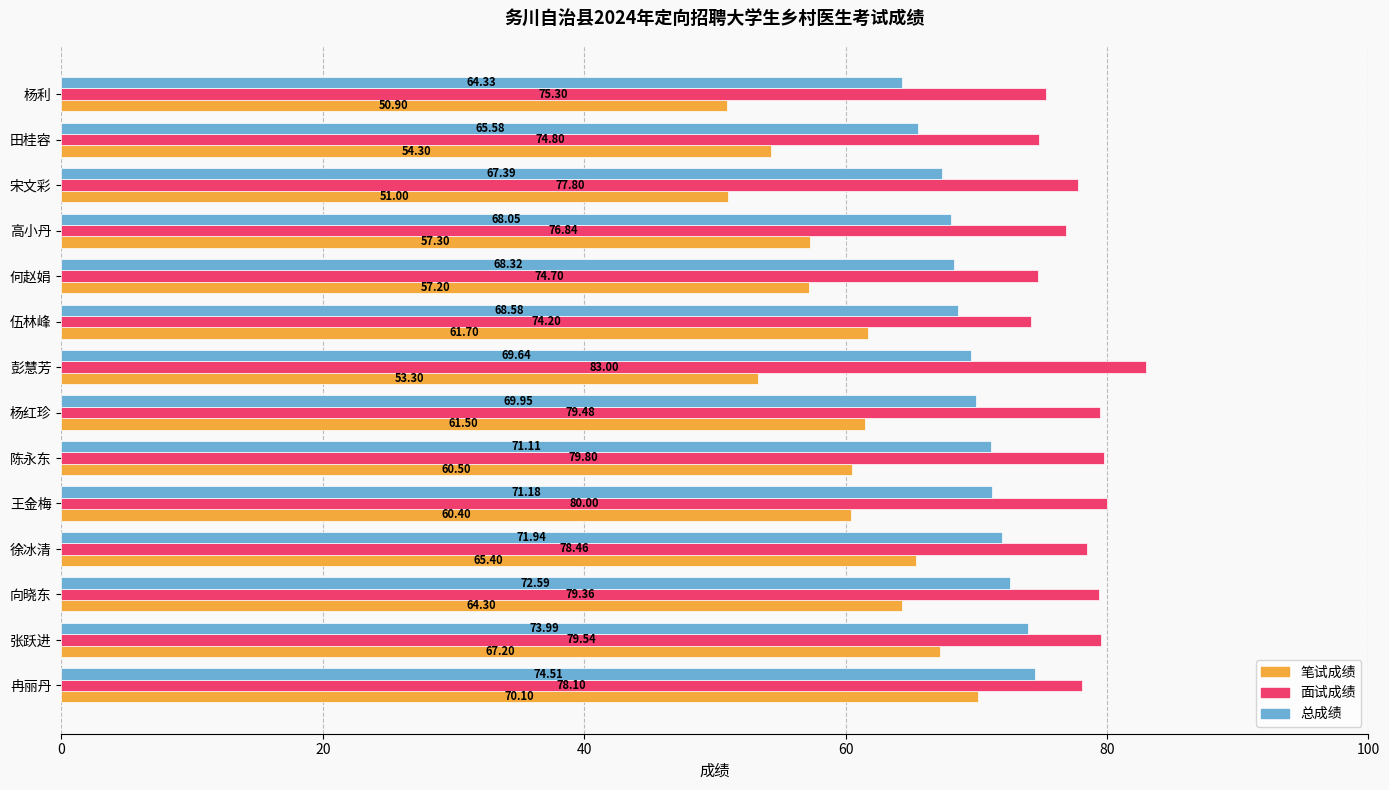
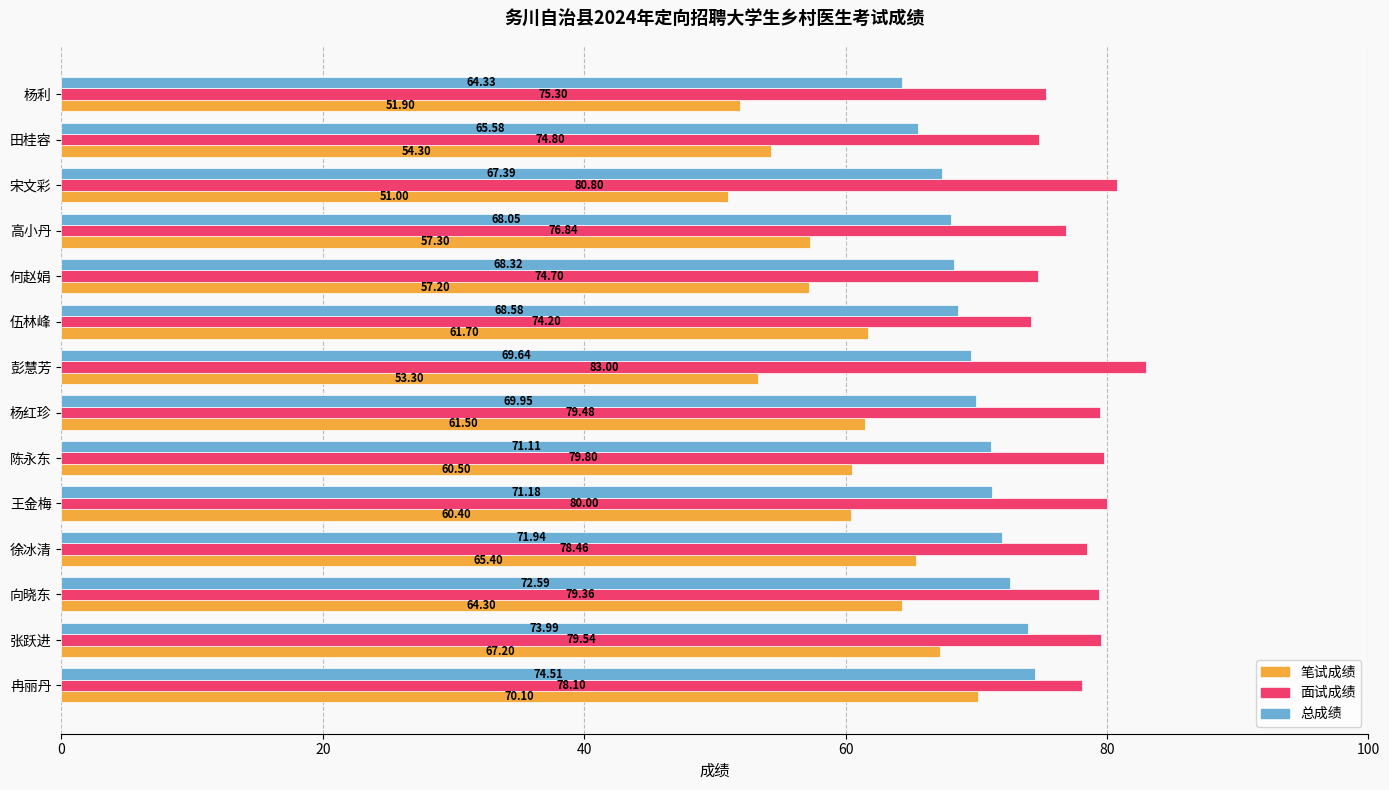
  {
    "笔试成绩": {
-     "杨利": 50.90,
+     "杨利": 51.90,
      "田桂容": 54.30,
      "宋文彩": 51.00,
      "高小丹": 57.30,
      "何赵娟": 57.20,
      "伍林峰": 61.70,
      "彭慧芳": 53.30,
      "杨红珍": 61.50,
      "陈永东": 60.50,
      "王金梅": 60.40,
      "徐冰清": 65.40,
      "向晓东": 64.30,
      "张跃进": 67.20,
      "冉丽丹": 70.10
    },
    "面试成绩": {
      "杨利": 75.30,
      "田桂容": 74.80,
-     "宋文彩": 77.80,
+     "宋文彩": 80.80,
      "高小丹": 76.84,
      "何赵娟": 74.70,
      "伍林峰": 74.20,
      "彭慧芳": 83.00,
      "杨红珍": 79.48,
      "陈永东": 79.80,
      "王金梅": 80.00,
      "徐冰清": 78.46,
      "向晓东": 79.36,
      "张跃进": 79.54,
      "冉丽丹": 78.10
    },
    "总成绩": {
      "杨利": 64.33,
      "田桂容": 65.58,
      "宋文彩": 67.39,
      "高小丹": 68.05,
      "何赵娟": 68.32,
      "伍林峰": 68.58,
      "彭慧芳": 69.64,
      "杨红珍": 69.95,
      "陈永东": 71.11,
      "王金梅": 71.18,
      "徐冰清": 71.94,
      "向晓东": 72.59,
      "张跃进": 73.99,
      "冉丽丹": 74.51
    }
  }
